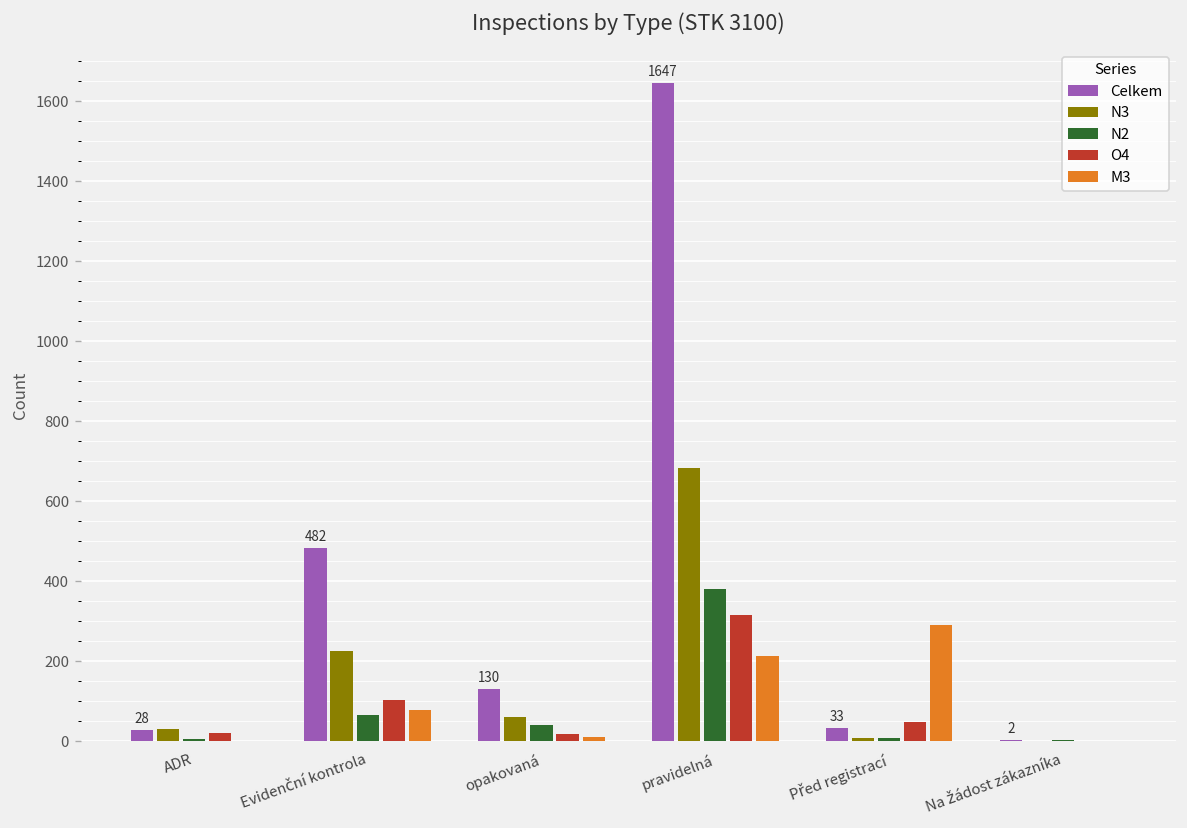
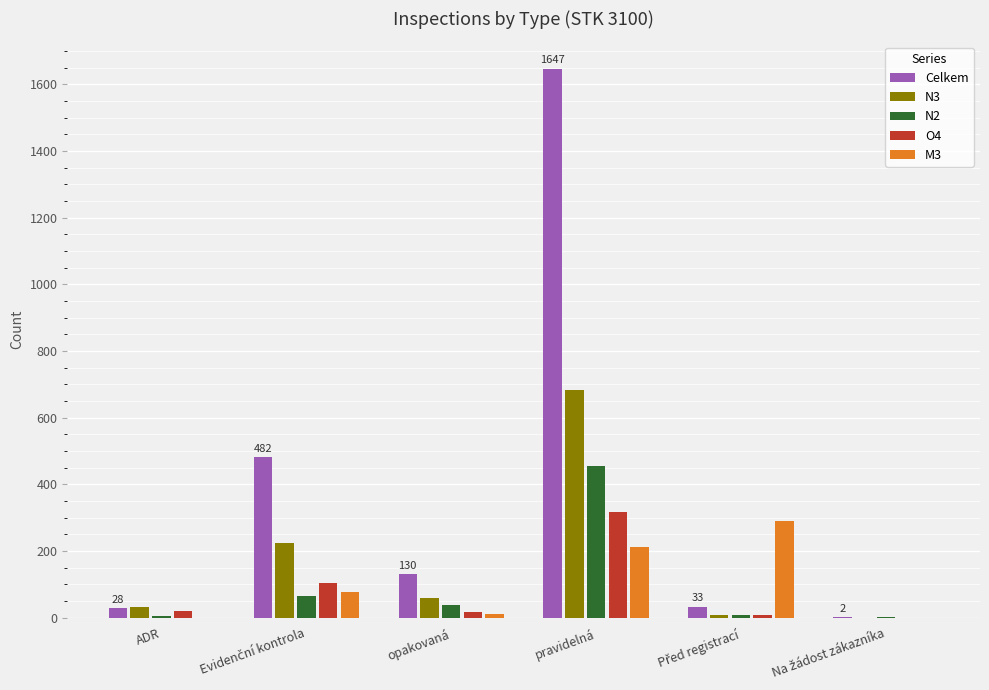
  {
    "Celkem": {
      "ADR": 28,
      "Evidenční kontrola": 482,
      "opakovaná": 130,
      "pravidelná": 1647,
      "Před registrací": 33,
      "Na žádost zákazníka": 2
    },
    "N3": {
      "ADR": 30,
      "Evidenční kontrola": 230,
      "opakovaná": 60,
      "pravidelná": 680,
      "Před registrací": 10,
      "Na žádost zákazníka": 0
    },
    "N2": {
      "Evidenční kontrola": 70,
      "opakovaná": 40,
-     "pravidelná": 380,
+     "pravidelná": 460,
      "Před registrací": 10
    },
    "O4": {
      "ADR": 20,
      "Evidenční kontrola": 100,
      "opakovaná": 20,
      "pravidelná": 320,
-     "Před registrací": 50,
+     "Před registrací": 10,
      "Na žádost zákazníka": 0
    },
    "M3": {
      "ADR": 0,
      "Evidenční kontrola": 80,
      "opakovaná": 10,
      "pravidelná": 210,
      "Před registrací": 290,
      "Na žádost zákazníka": 0
    }
  }
